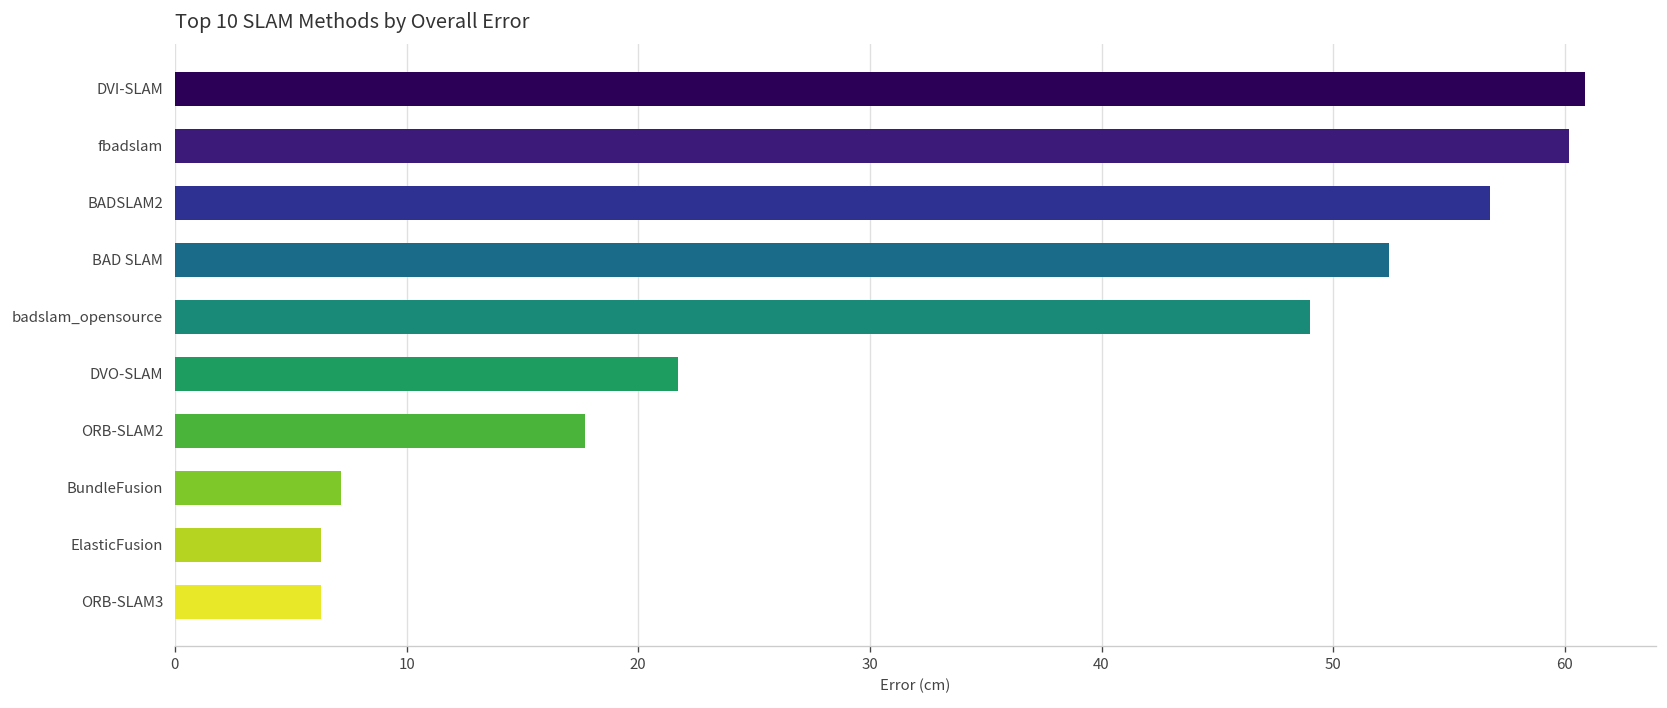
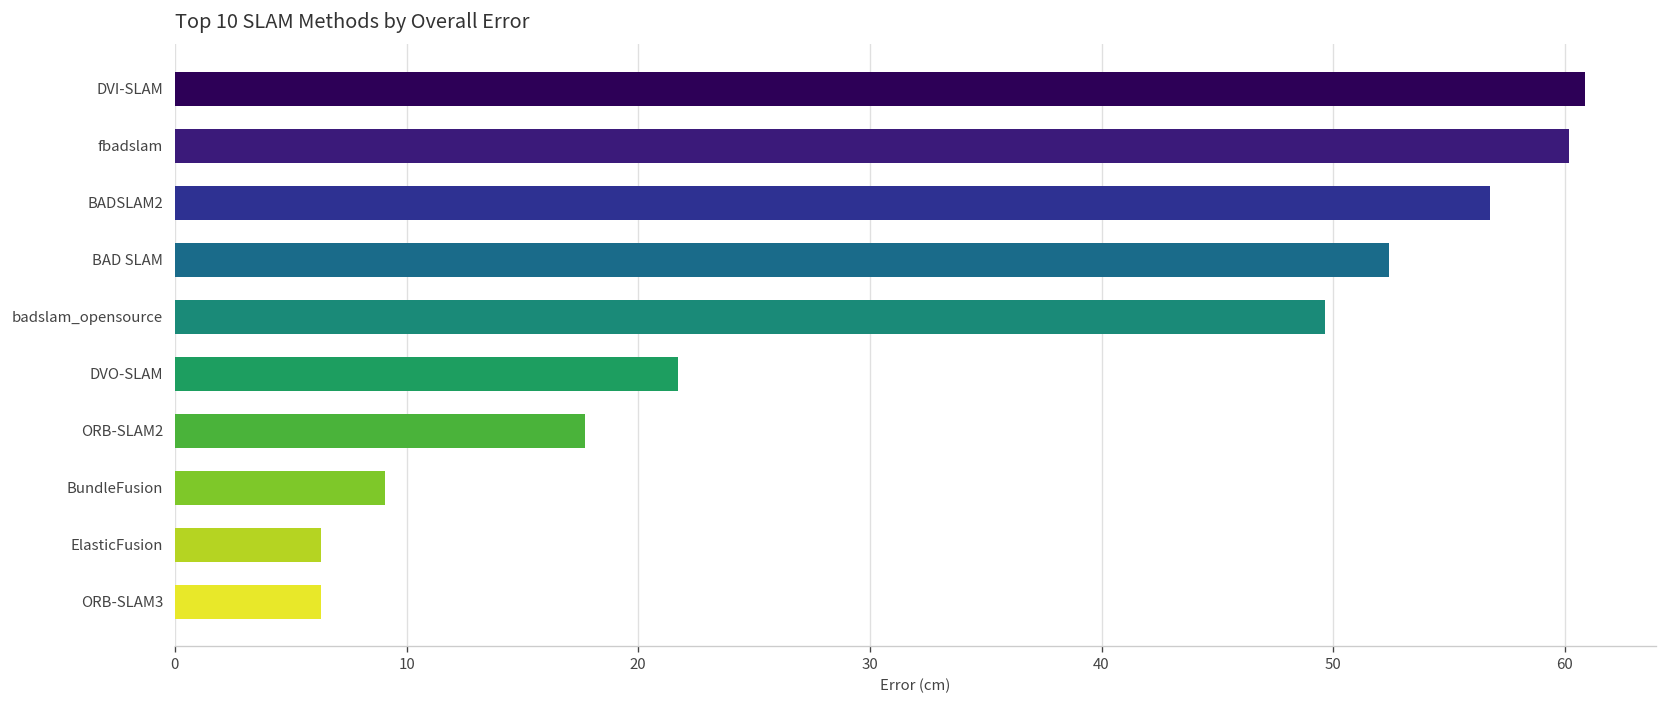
  {
    "DVI-SLAM": 60.9,
    "fbadslam": 60.2,
    "BADSLAM2": 56.8,
    "BAD SLAM": 52.4,
-   "badslam_opensource": 49.0,
+   "badslam_opensource": 49.6,
    "DVO-SLAM": 21.7,
    "ORB-SLAM2": 17.7,
-   "BundleFusion": 7.2,
+   "BundleFusion": 9.1,
    "ElasticFusion": 6.3,
    "ORB-SLAM3": 6.3
  }
